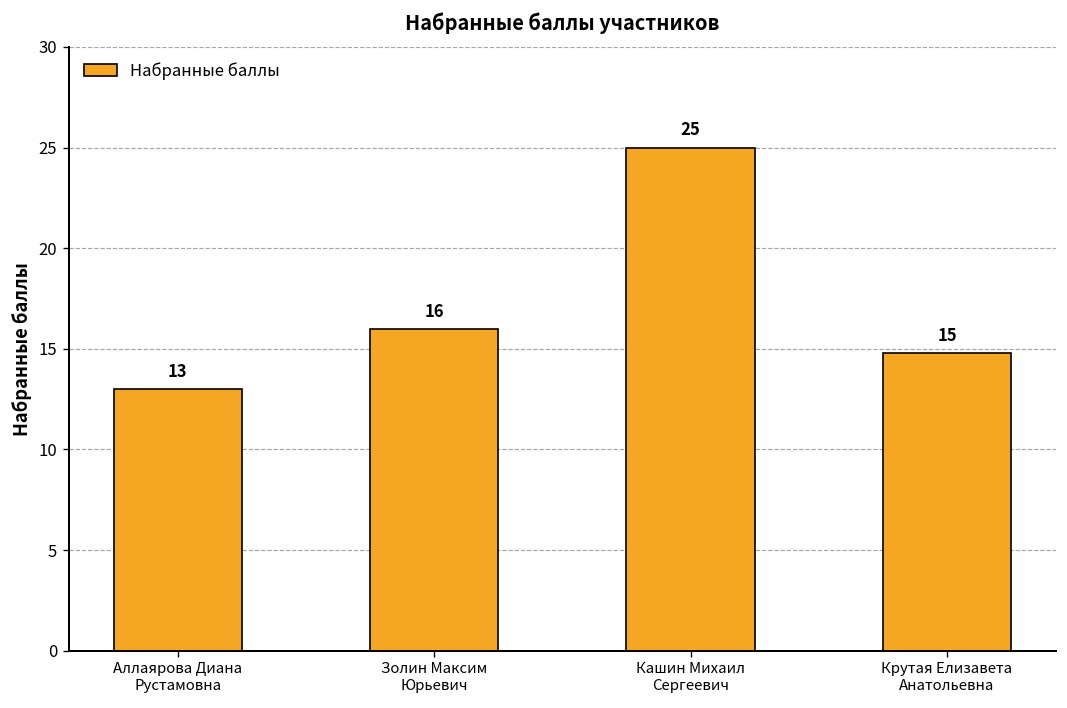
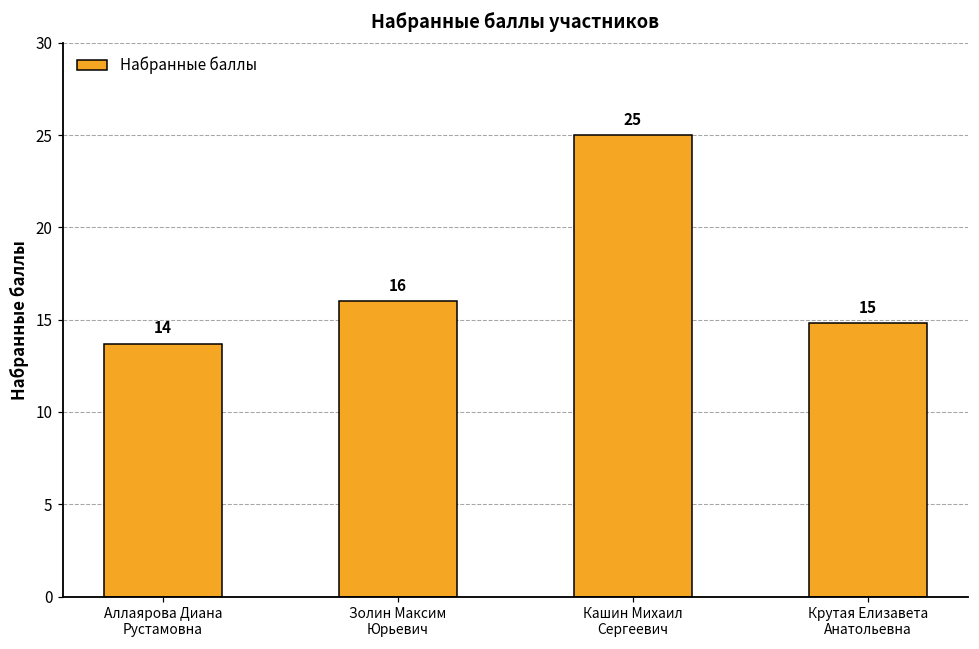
  {
-   "Аллаярова Диана Рустамовна": 13,
+   "Аллаярова Диана Рустамовна": 14,
    "Золин Максим Юрьевич": 16,
    "Кашин Михаил Сергеевич": 25,
    "Крутая Елизавета Анатольевна": 15
  }
